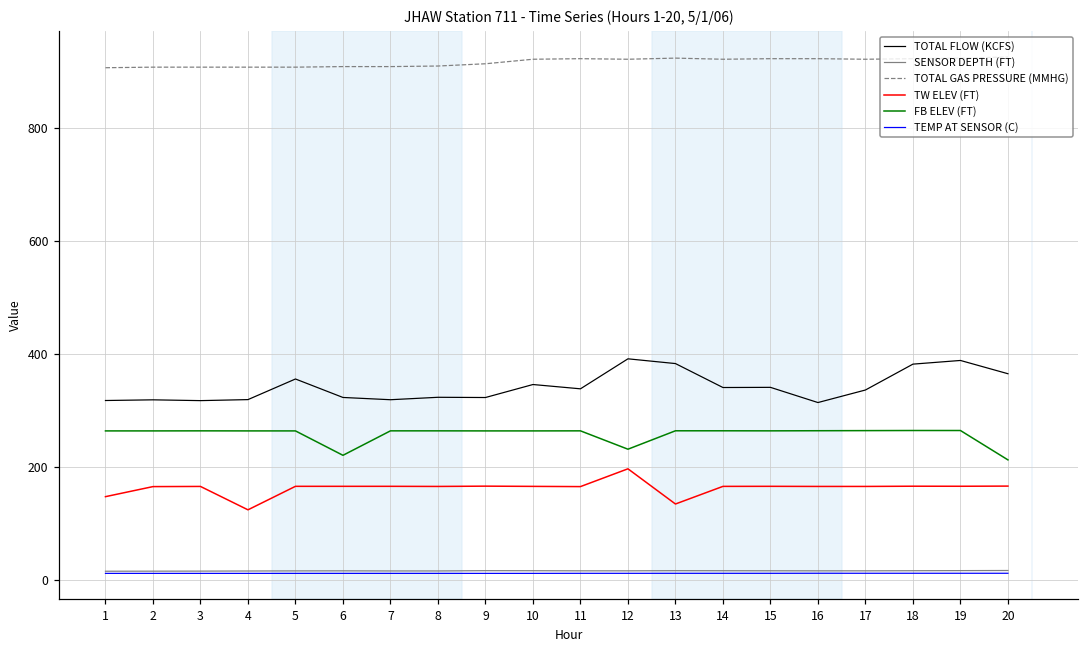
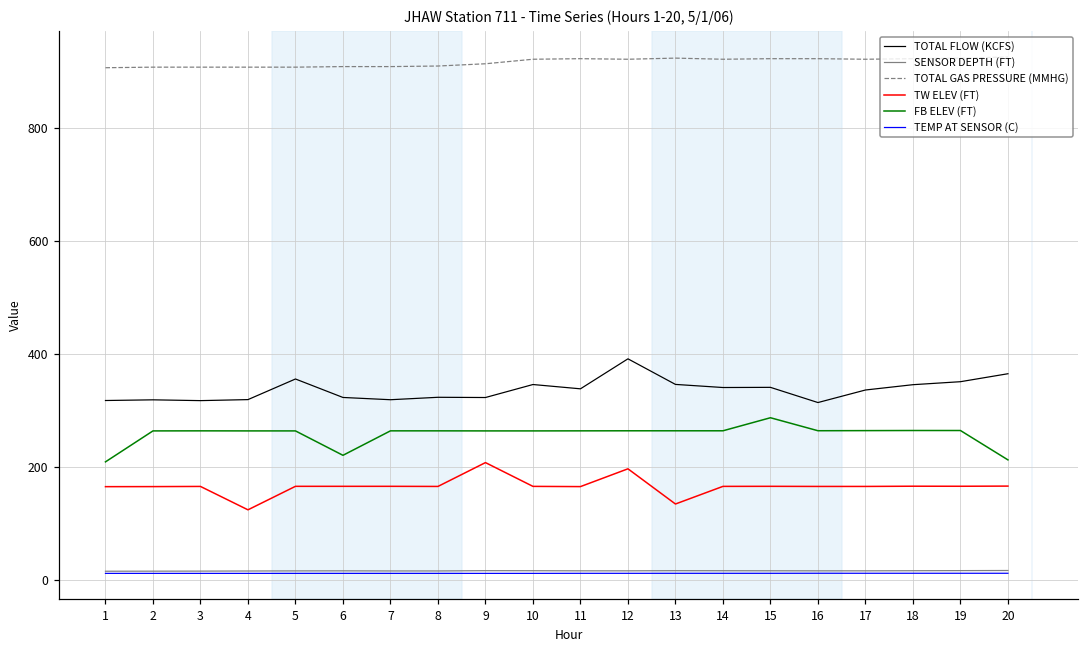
  {
    "TOTAL FLOW (KCFS)": {
      "1": 320,
      "2": 320,
      "3": 320,
      "4": 320,
      "5": 360,
      "6": 320,
      "7": 320,
      "8": 320,
      "9": 320,
      "10": 350,
      "11": 340,
      "12": 390,
-     "13": 380,
+     "13": 350,
      "14": 340,
      "15": 340,
      "16": 310,
      "17": 340,
-     "18": 380,
-     "19": 390,
+     "18": 340,
+     "19": 350,
      "20": 360
    },
    "TW ELEV (FT)": {
-     "1": 150,
+     "1": 160,
      "2": 160,
      "3": 160,
      "4": 120,
      "5": 170,
      "6": 170,
      "7": 170,
      "8": 160,
-     "9": 170,
+     "9": 210,
      "10": 160,
      "11": 160,
      "12": 200,
      "13": 130,
      "14": 160,
      "15": 170,
      "16": 160,
      "17": 160,
      "18": 170,
      "19": 170,
      "20": 170
    },
    "FB ELEV (FT)": {
-     "1": 260,
+     "1": 210,
      "2": 260,
      "3": 260,
      "4": 260,
      "5": 260,
      "6": 220,
      "7": 260,
      "8": 260,
      "9": 260,
      "10": 260,
      "11": 260,
-     "12": 230,
+     "12": 260,
      "13": 260,
      "14": 260,
-     "15": 260,
+     "15": 290,
      "16": 260,
      "17": 260,
      "18": 260,
      "19": 260,
      "20": 210
    }
  }
